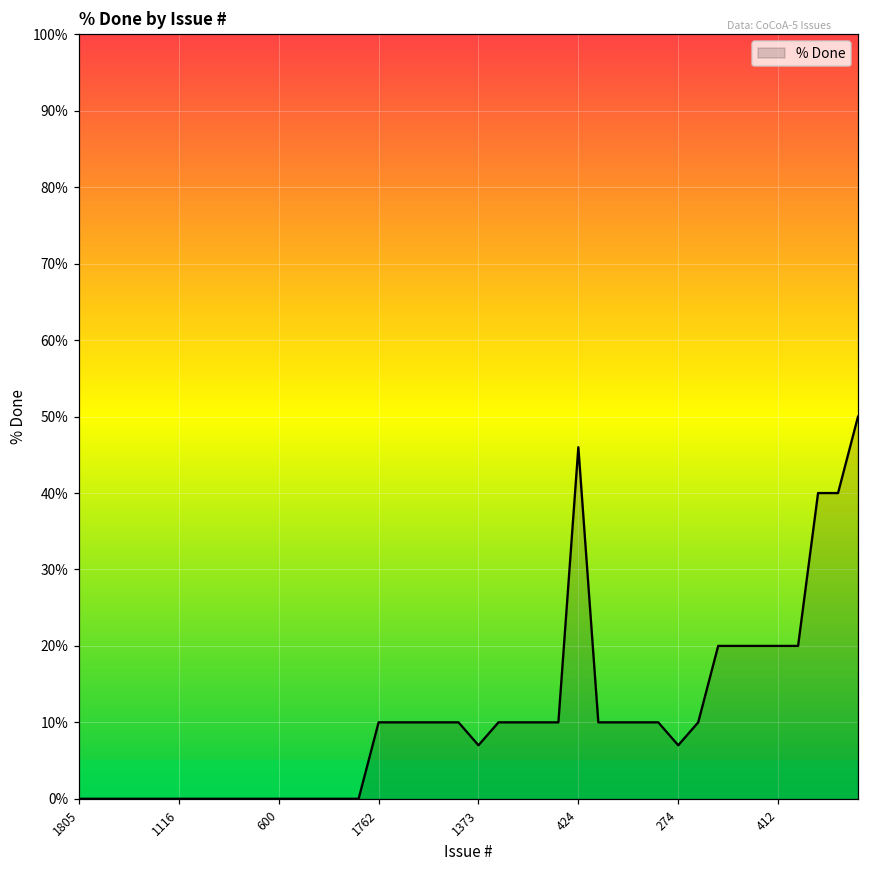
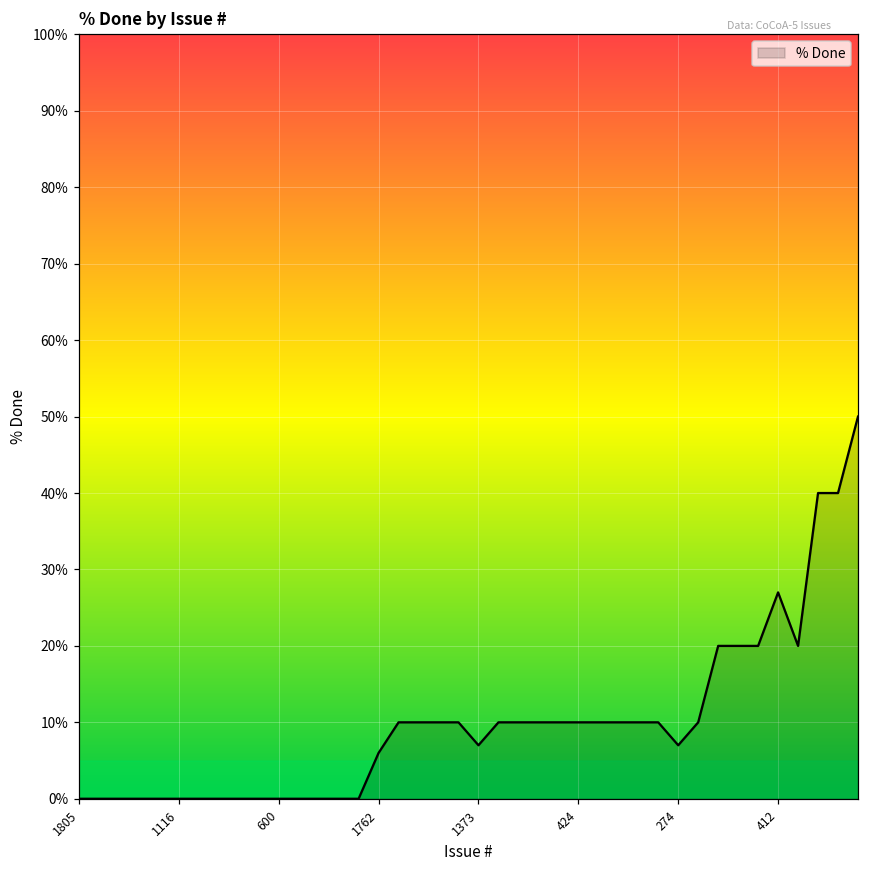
  {
-   "1762": "10%",
+   "1762": "6%",
    "1373": "7%",
-   "424": "46%",
+   "424": "10%",
    "274": "7%",
-   "412": "20%"
+   "412": "27%"
  }
